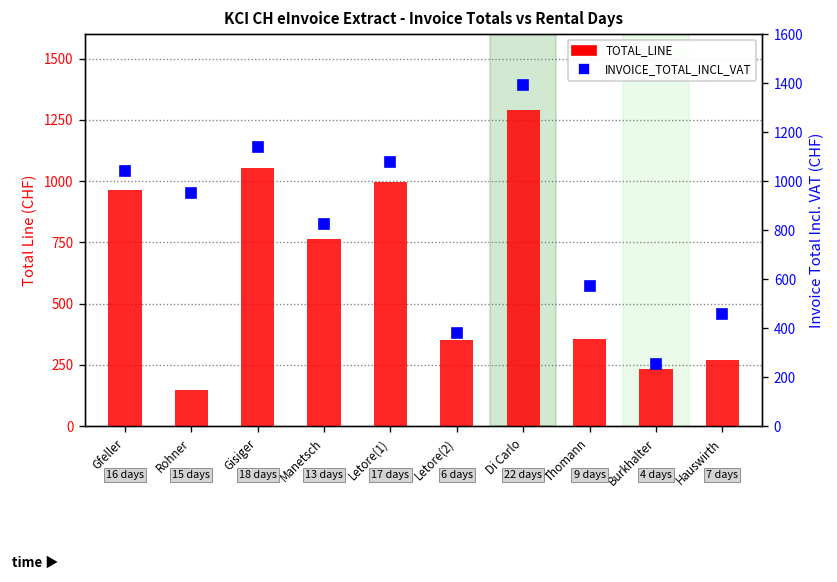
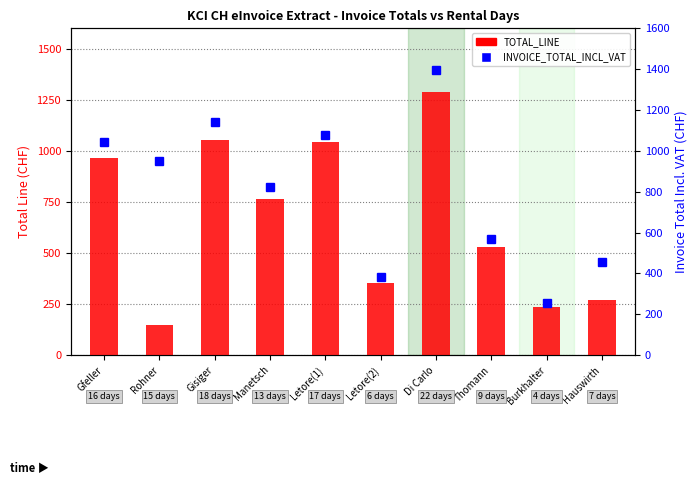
  {
    "TOTAL_LINE": {
      "Gfeller": 960,
      "Rohner": 150,
      "Gisiger": 1050,
      "Manetsch": 760,
-     "Letore(1)": 1000,
+     "Letore(1)": 1040,
      "Letore(2)": 350,
      "Di Carlo": 1290,
-     "Thomann": 360,
+     "Thomann": 530,
      "Burkhalter": 230,
      "Hauswirth": 270
    }
  }
